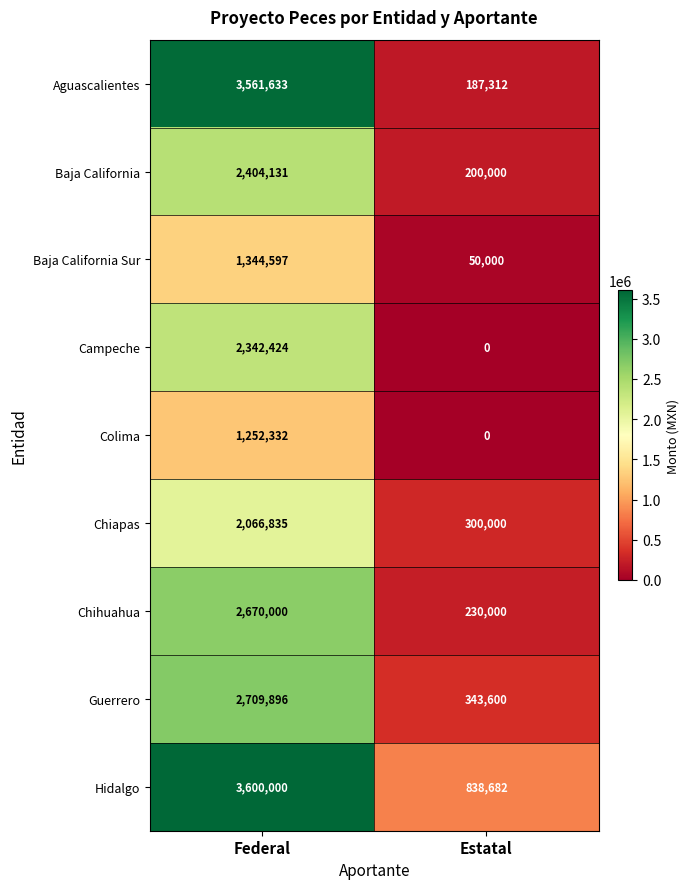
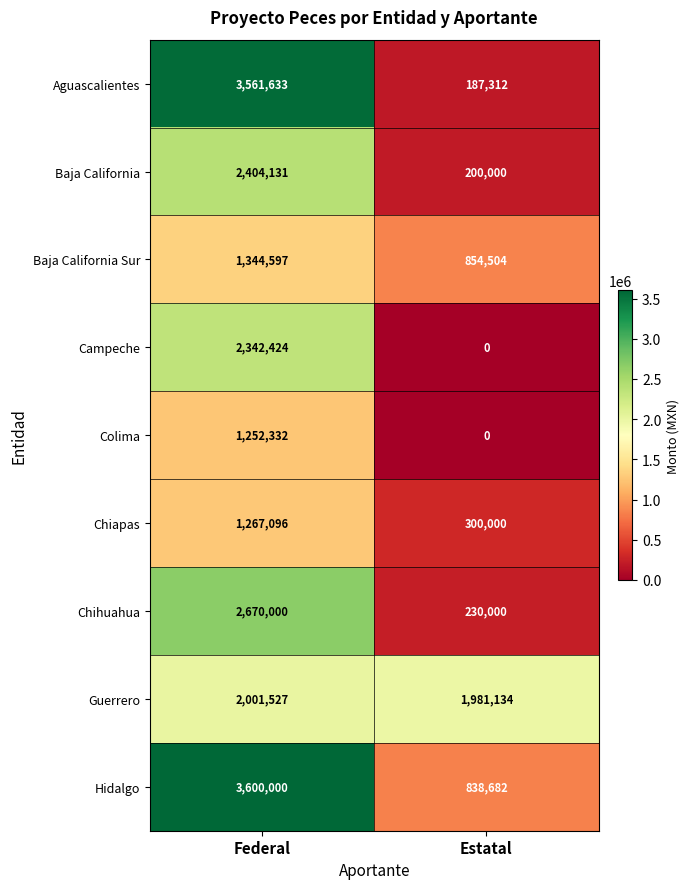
  {
    "Aguascalientes": {
      "Federal": "3,561,633",
      "Estatal": "187,312"
    },
    "Baja California": {
      "Federal": "2,404,131",
      "Estatal": "200,000"
    },
    "Baja California Sur": {
      "Federal": "1,344,597",
-     "Estatal": "50,000"
+     "Estatal": "854,504"
    },
    "Campeche": {
      "Federal": "2,342,424",
      "Estatal": "0"
    },
    "Colima": {
      "Federal": "1,252,332",
      "Estatal": "0"
    },
    "Chiapas": {
-     "Federal": "2,066,835",
+     "Federal": "1,267,096",
      "Estatal": "300,000"
    },
    "Chihuahua": {
      "Federal": "2,670,000",
      "Estatal": "230,000"
    },
    "Guerrero": {
-     "Federal": "2,709,896",
-     "Estatal": "343,600"
+     "Federal": "2,001,527",
+     "Estatal": "1,981,134"
    },
    "Hidalgo": {
      "Federal": "3,600,000",
      "Estatal": "838,682"
    }
  }
